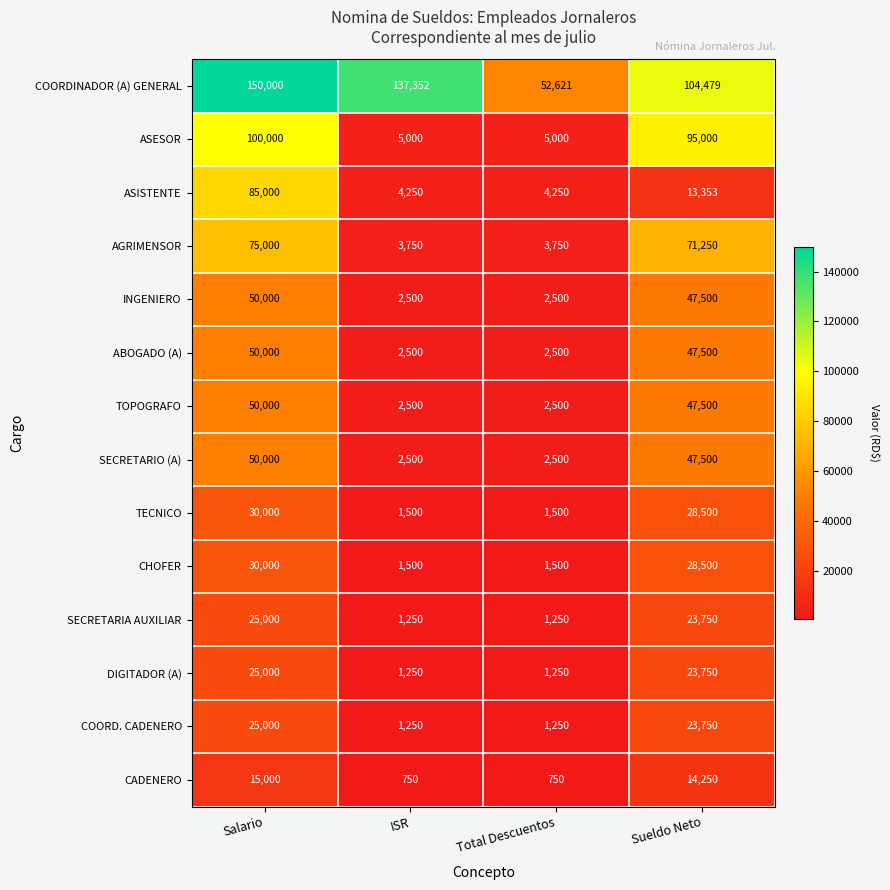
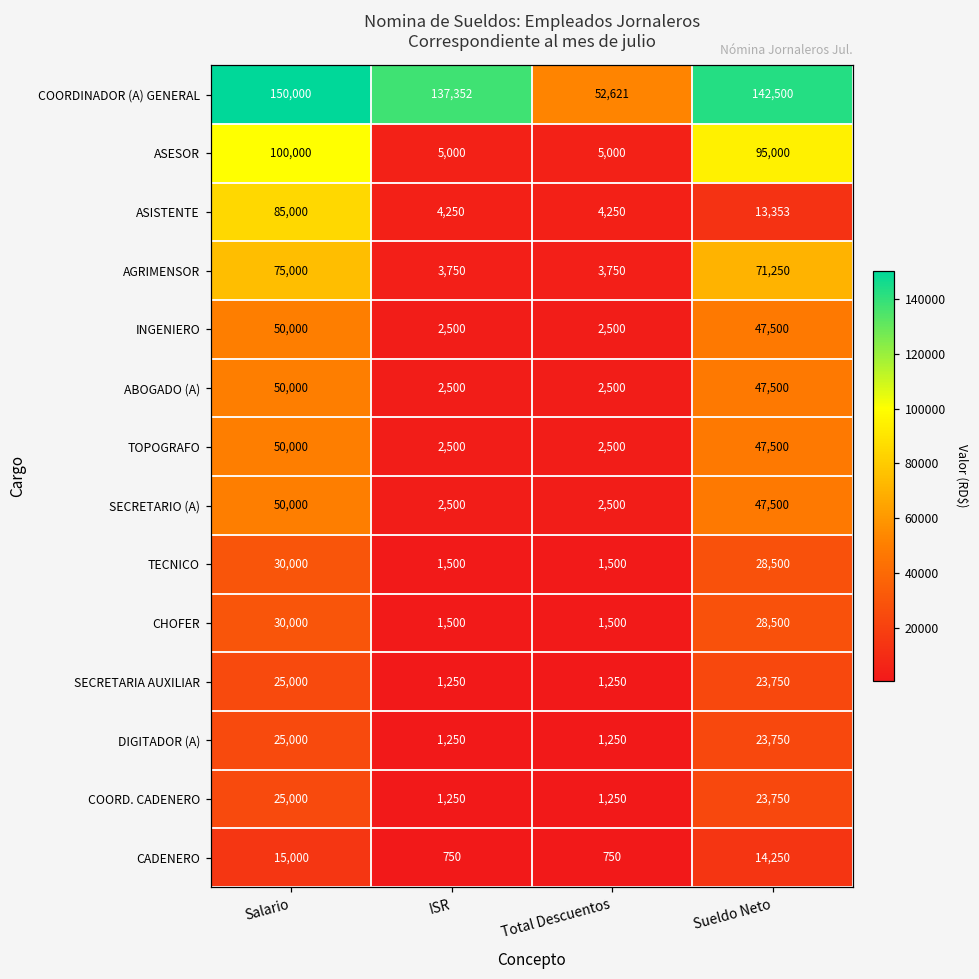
  {
    "COORDINADOR (A) GENERAL": {
      "Salario": "150,000",
      "ISR": "137,352",
      "Total Descuentos": "52,621",
-     "Sueldo Neto": "104,479"
+     "Sueldo Neto": "142,500"
    },
    "ASESOR": {
      "Salario": "100,000",
      "ISR": "5,000",
      "Total Descuentos": "5,000",
      "Sueldo Neto": "95,000"
    },
    "ASISTENTE": {
      "Salario": "85,000",
      "ISR": "4,250",
      "Total Descuentos": "4,250",
      "Sueldo Neto": "13,353"
    },
    "AGRIMENSOR": {
      "Salario": "75,000",
      "ISR": "3,750",
      "Total Descuentos": "3,750",
      "Sueldo Neto": "71,250"
    },
    "INGENIERO": {
      "Salario": "50,000",
      "ISR": "2,500",
      "Total Descuentos": "2,500",
      "Sueldo Neto": "47,500"
    },
    "ABOGADO (A)": {
      "Salario": "50,000",
      "ISR": "2,500",
      "Total Descuentos": "2,500",
      "Sueldo Neto": "47,500"
    },
    "TOPOGRAFO": {
      "Salario": "50,000",
      "ISR": "2,500",
      "Total Descuentos": "2,500",
      "Sueldo Neto": "47,500"
    },
    "SECRETARIO (A)": {
      "Salario": "50,000",
      "ISR": "2,500",
      "Total Descuentos": "2,500",
      "Sueldo Neto": "47,500"
    },
    "TECNICO": {
      "Salario": "30,000",
      "ISR": "1,500",
      "Total Descuentos": "1,500",
      "Sueldo Neto": "28,500"
    },
    "CHOFER": {
      "Salario": "30,000",
      "ISR": "1,500",
      "Total Descuentos": "1,500",
      "Sueldo Neto": "28,500"
    },
    "SECRETARIA AUXILIAR": {
      "Salario": "25,000",
      "ISR": "1,250",
      "Total Descuentos": "1,250",
      "Sueldo Neto": "23,750"
    },
    "DIGITADOR (A)": {
      "Salario": "25,000",
      "ISR": "1,250",
      "Total Descuentos": "1,250",
      "Sueldo Neto": "23,750"
    },
    "COORD. CADENERO": {
      "Salario": "25,000",
      "ISR": "1,250",
      "Total Descuentos": "1,250",
      "Sueldo Neto": "23,750"
    },
    "CADENERO": {
      "Salario": "15,000",
      "ISR": "750",
      "Total Descuentos": "750",
      "Sueldo Neto": "14,250"
    }
  }
